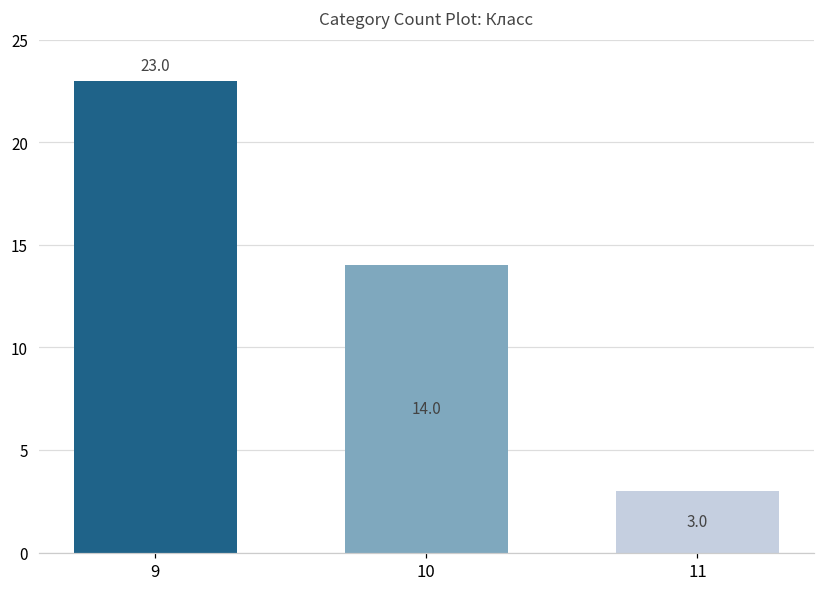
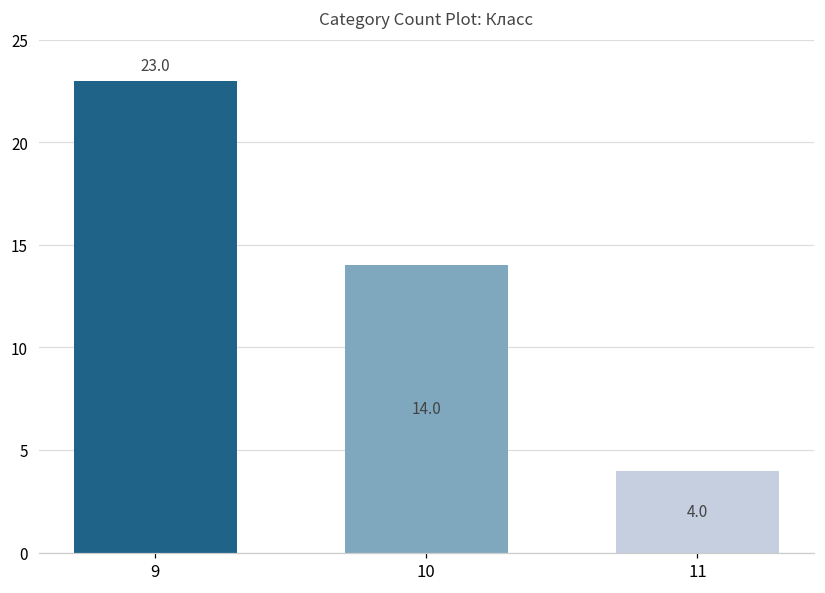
  {
    "9": 23.0,
    "10": 14.0,
-   "11": 3.0
+   "11": 4.0
  }
